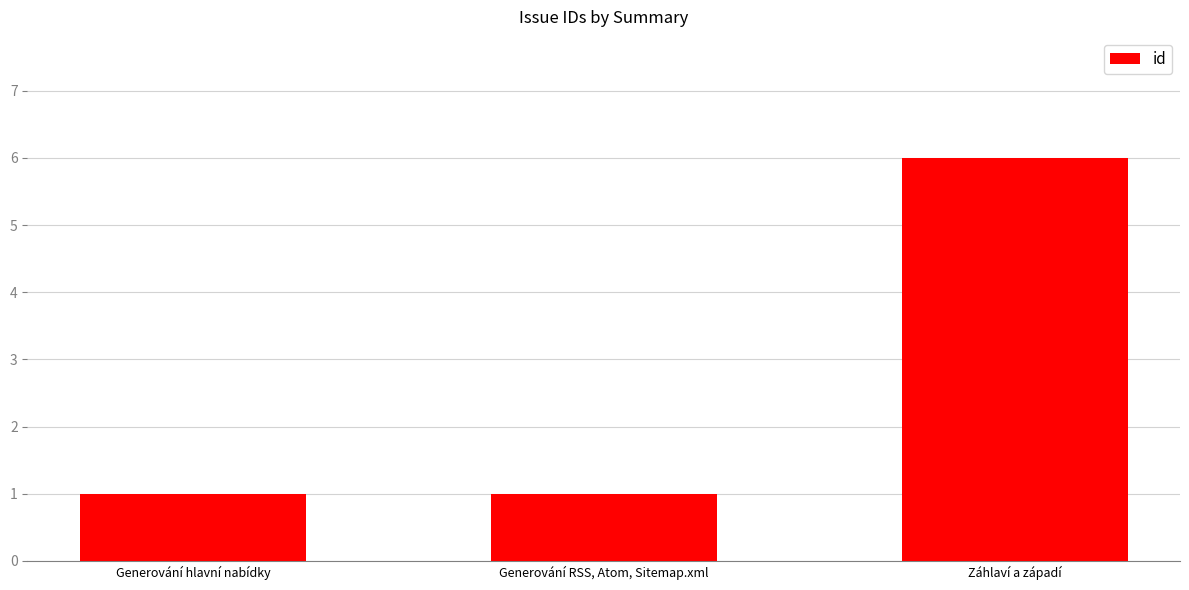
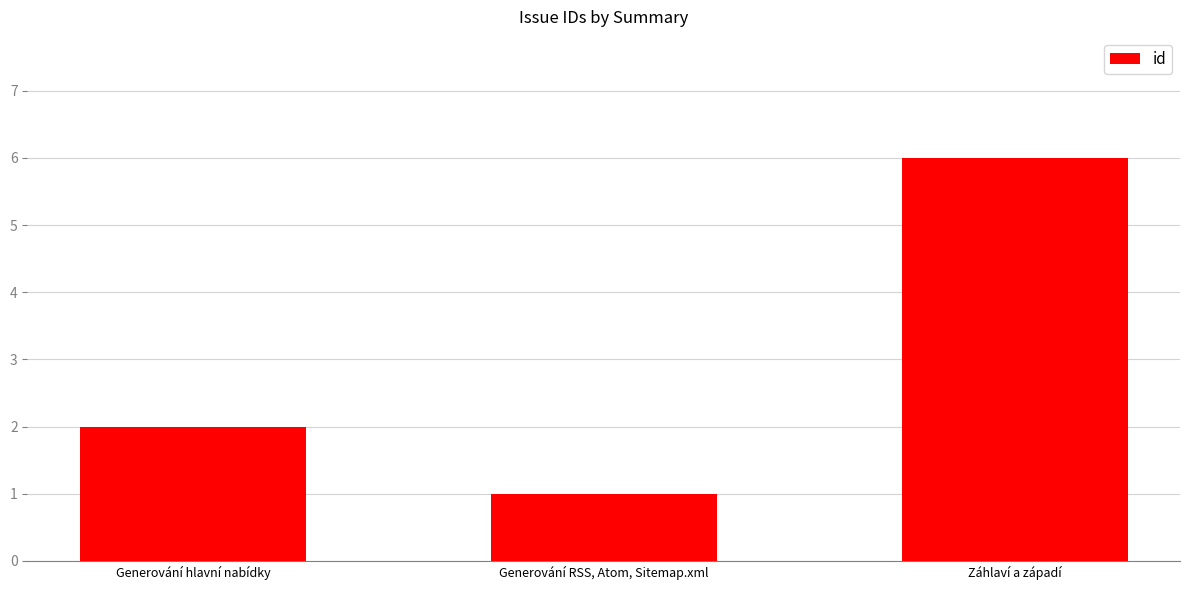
  {
-   "Generování hlavní nabídky": 1,
+   "Generování hlavní nabídky": 2,
    "Generování RSS, Atom, Sitemap.xml": 1,
    "Záhlaví a západí": 6
  }
